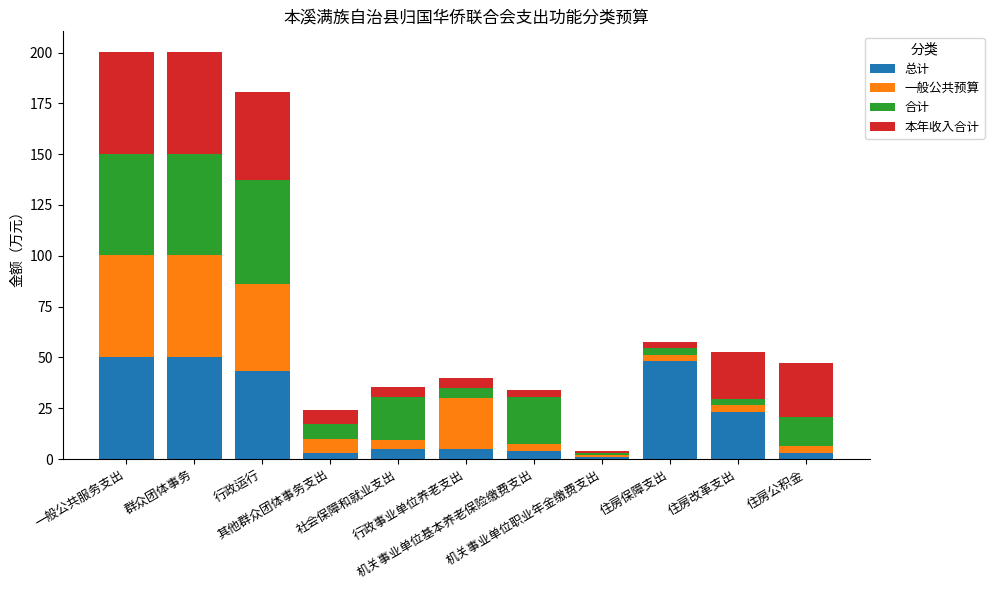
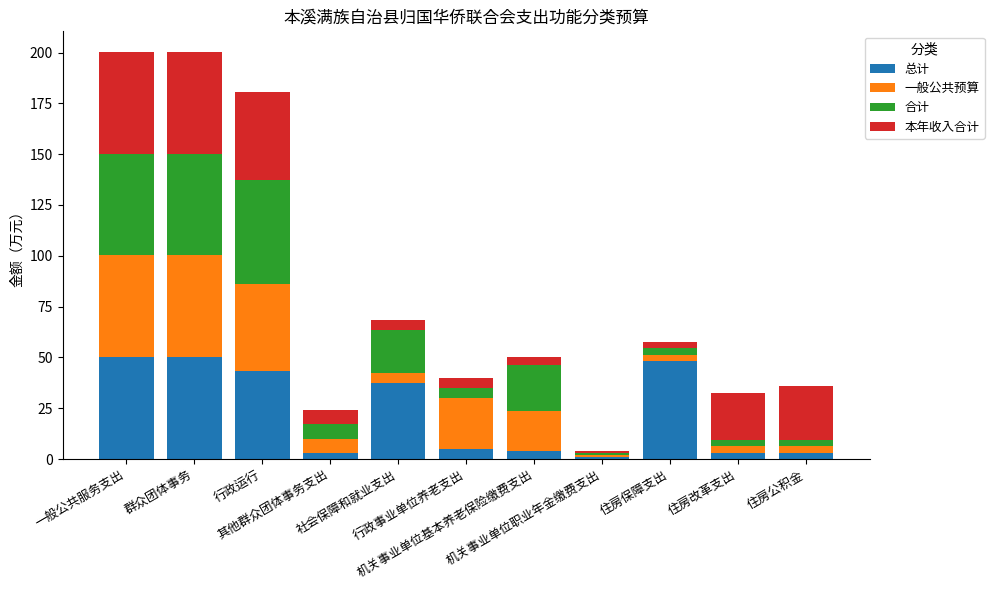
  {
    "总计": {
      "一般公共服务支出": 50,
      "群众团体事务": 50,
      "行政运行": 43,
      "其他群众团体事务支出": 3,
-     "社会保障和就业支出": 5,
+     "社会保障和就业支出": 37,
      "行政事业单位养老支出": 5,
      "机关事业单位基本养老保险缴费支出": 4,
      "住房保障支出": 48,
-     "住房改革支出": 23,
+     "住房改革支出": 3,
      "住房公积金": 3
    },
    "一般公共预算": {
      "一般公共服务支出": 50,
      "群众团体事务": 50,
      "行政运行": 43,
      "其他群众团体事务支出": 7,
      "社会保障和就业支出": 5,
      "行政事业单位养老支出": 25,
-     "机关事业单位基本养老保险缴费支出": 4,
+     "机关事业单位基本养老保险缴费支出": 20,
      "住房保障支出": 3,
      "住房改革支出": 3,
      "住房公积金": 3
    },
    "合计": {
      "一般公共服务支出": 50,
      "群众团体事务": 50,
      "行政运行": 51,
      "其他群众团体事务支出": 7,
      "社会保障和就业支出": 21,
      "行政事业单位养老支出": 5,
      "机关事业单位基本养老保险缴费支出": 23,
      "住房保障支出": 3,
      "住房改革支出": 3,
-     "住房公积金": 15
+     "住房公积金": 3
    },
    "本年收入合计": {
      "一般公共服务支出": 50,
      "群众团体事务": 50,
      "行政运行": 43,
      "其他群众团体事务支出": 7,
      "社会保障和就业支出": 5,
      "行政事业单位养老支出": 5,
      "机关事业单位基本养老保险缴费支出": 4,
      "住房保障支出": 3,
      "住房改革支出": 23,
      "住房公积金": 26
    }
  }
